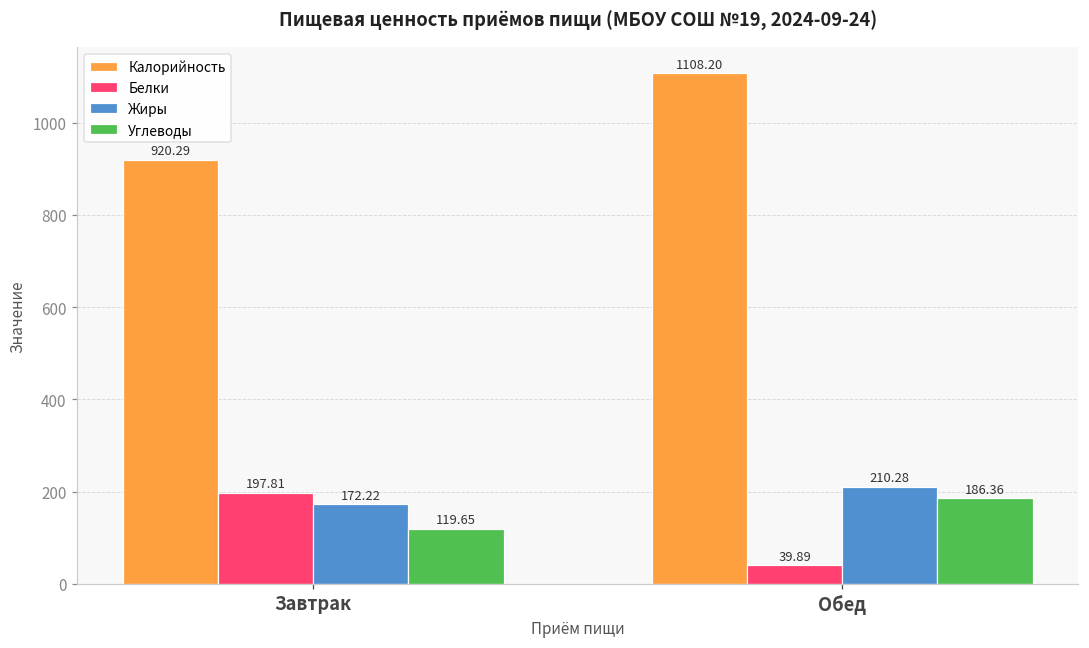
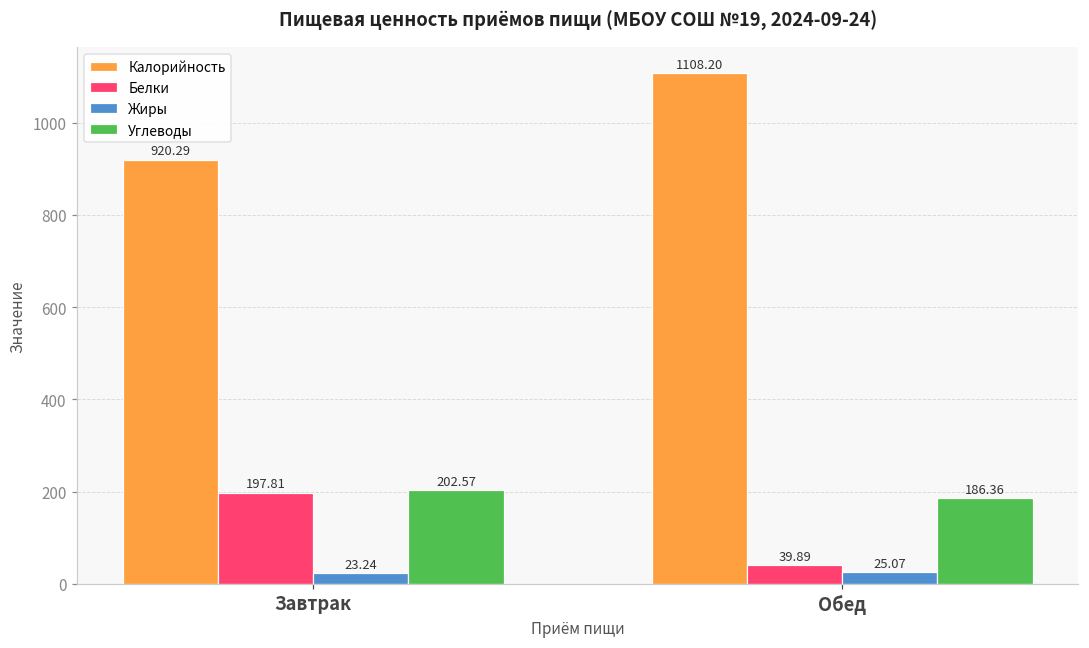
  {
    "Калорийность": {
      "Обед": 1108.20
    },
    "Белки": {
      "Завтрак": 197.81,
      "Обед": 39.89
    },
    "Жиры": {
-     "Завтрак": 172.22,
-     "Обед": 210.28
+     "Завтрак": 23.24,
+     "Обед": 25.07
    },
    "Углеводы": {
-     "Завтрак": 119.65,
+     "Завтрак": 202.57,
      "Обед": 186.36
    }
  }
